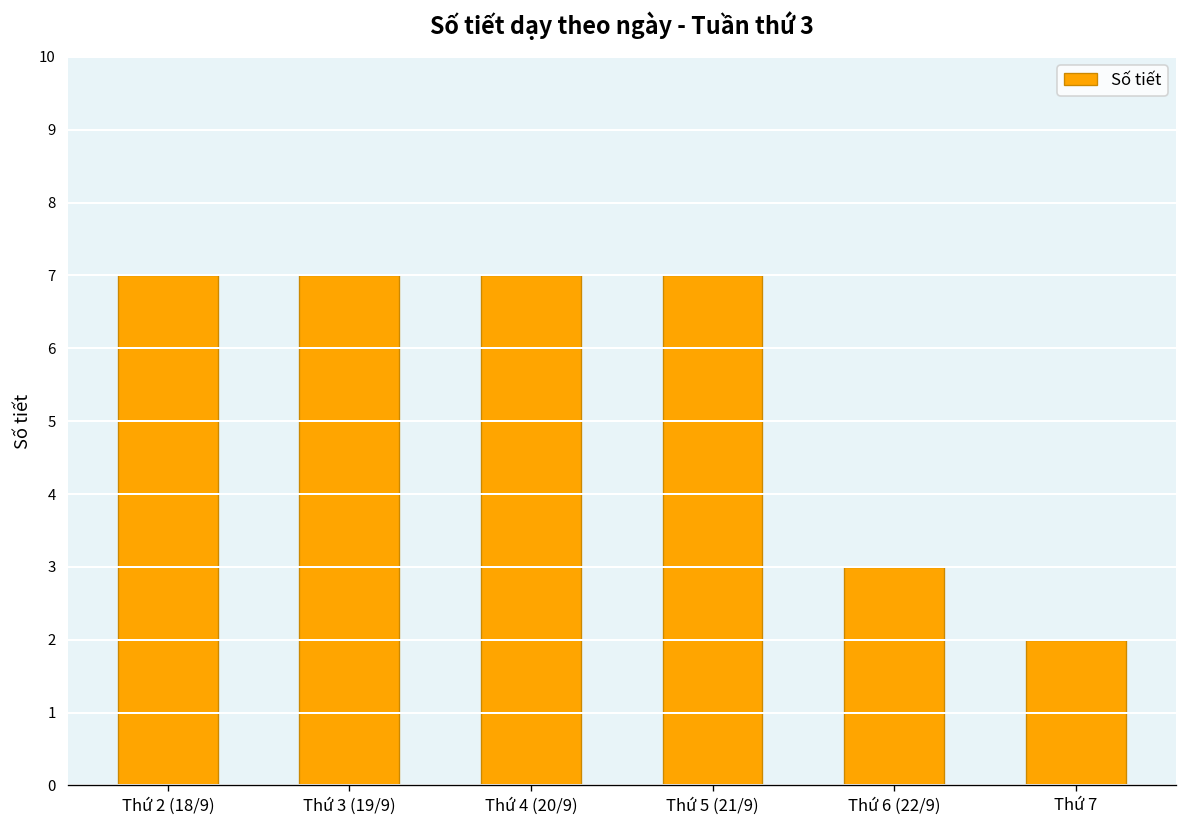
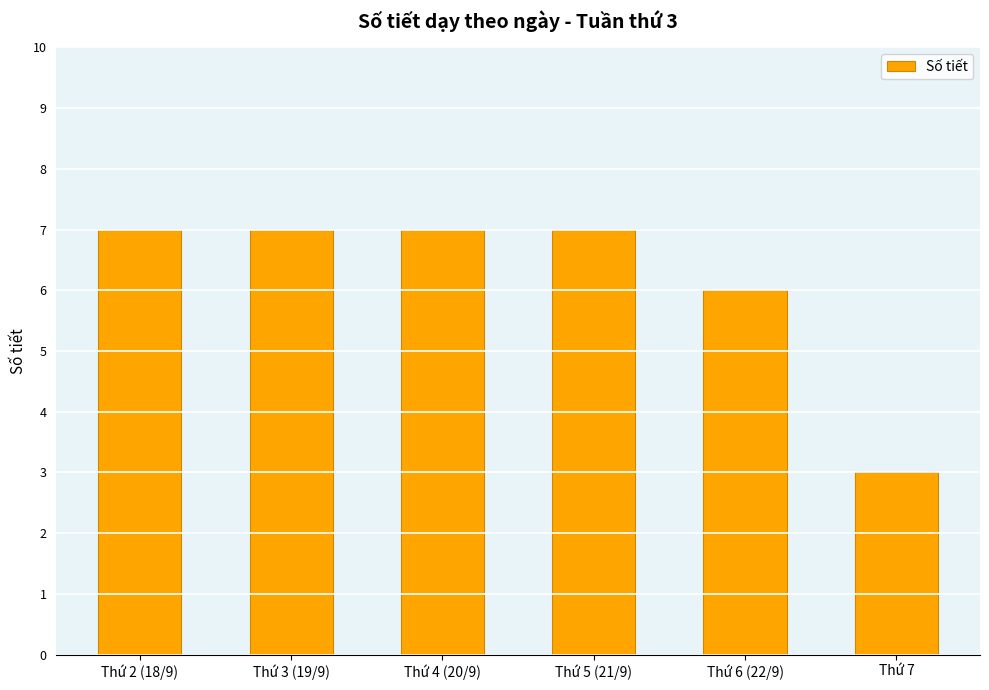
  {
    "Thứ 2 (18/9)": 7,
    "Thứ 3 (19/9)": 7,
    "Thứ 4 (20/9)": 7,
    "Thứ 5 (21/9)": 7,
-   "Thứ 6 (22/9)": 3,
-   "Thứ 7": 2
+   "Thứ 6 (22/9)": 6,
+   "Thứ 7": 3
  }
